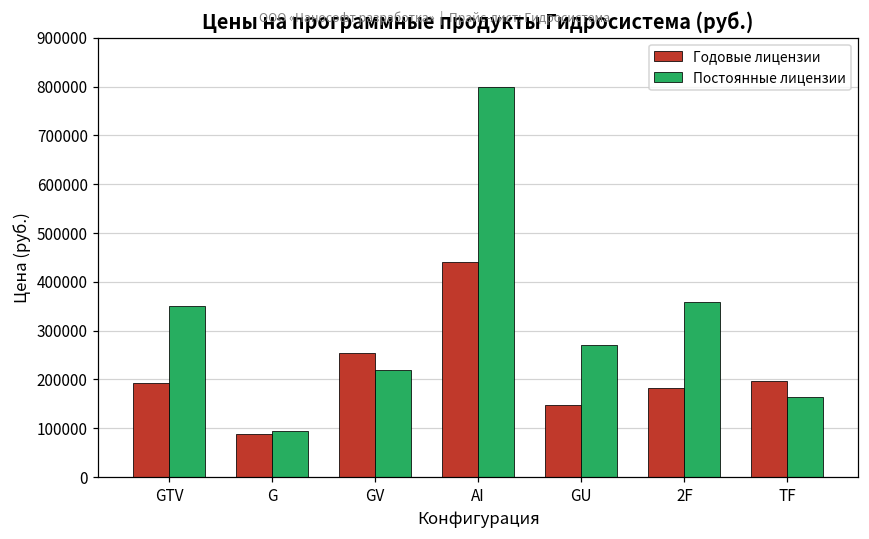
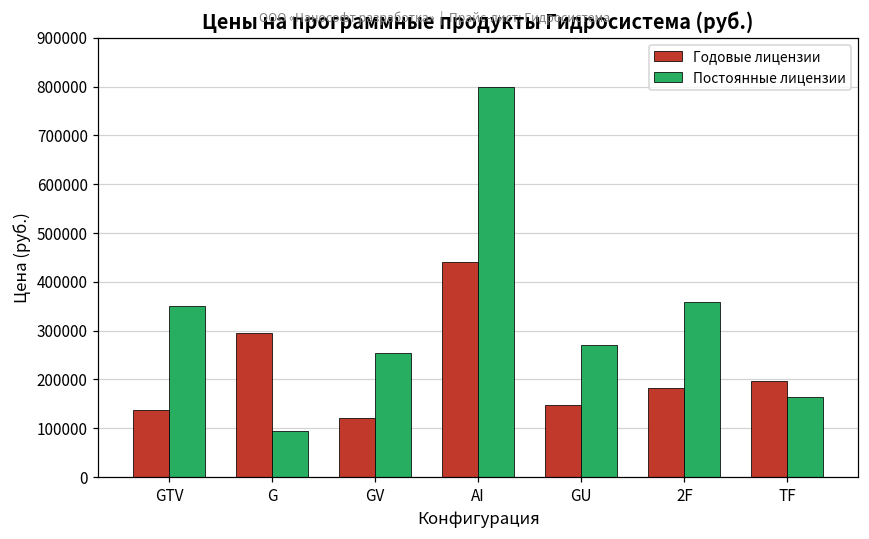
  {
    "Годовые лицензии": {
-     "GTV": 190000,
-     "G": 90000,
-     "GV": 250000,
+     "GTV": 140000,
+     "G": 300000,
+     "GV": 120000,
      "AI": 440000,
      "GU": 150000,
      "2F": 180000,
      "TF": 200000
    },
    "Постоянные лицензии": {
      "GTV": 350000,
      "G": 90000,
-     "GV": 220000,
+     "GV": 250000,
      "AI": 800000,
      "GU": 270000,
      "2F": 360000,
      "TF": 160000
    }
  }
